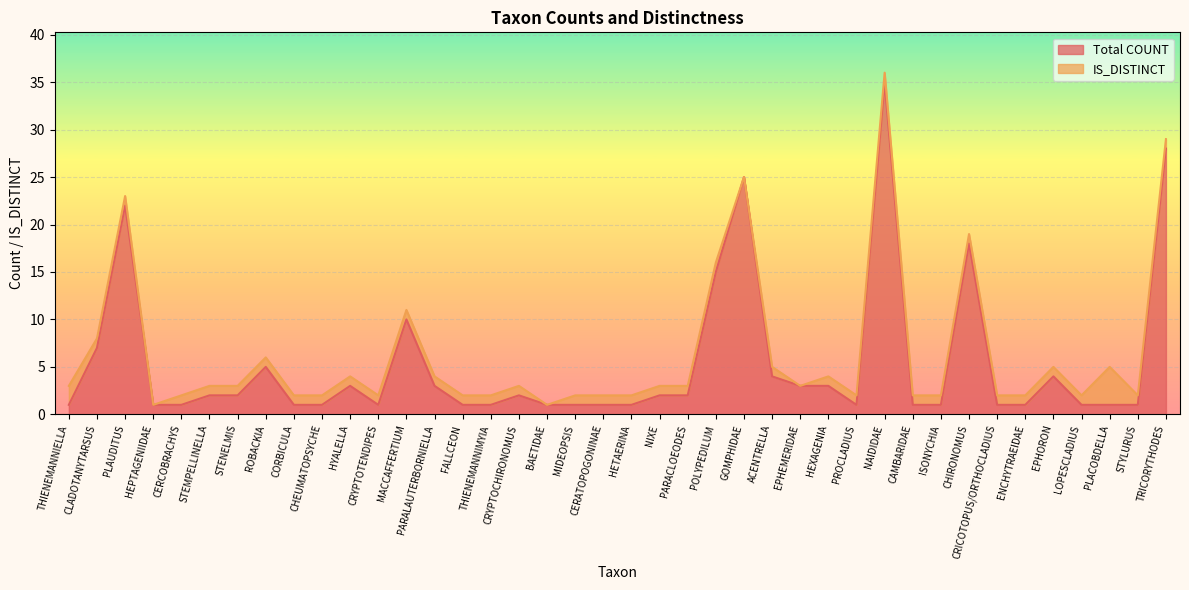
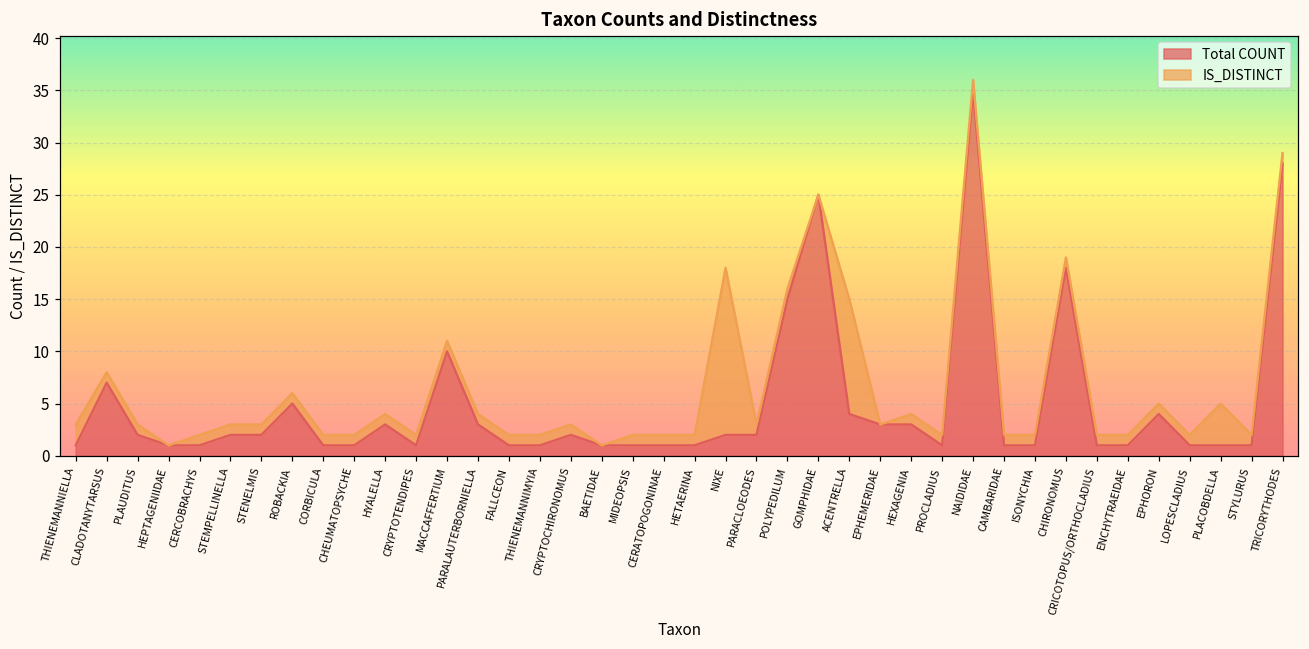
  {
    "Total COUNT": {
      "THIENEMANNIELLA": 1,
      "CLADOTANYTARSUS": 7,
-     "PLAUDITUS": 22,
+     "PLAUDITUS": 2,
      "CERCOBRACHYS": 1,
      "STEMPELLINELLA": 2,
      "STENELMIS": 2,
      "ROBACKIA": 5,
      "CORBICULA": 1,
      "CHEUMATOPSYCHE": 1,
      "HYALELLA": 3,
      "CRYPTOTENDIPES": 1,
      "MACCAFFERTIUM": 10,
      "PARALAUTERBORNIELLA": 3,
      "FALLCEON": 1,
      "THIENEMANNIMYIA": 1,
      "CRYPTOCHIRONOMUS": 2,
      "MIDEOPSIS": 1,
      "CERATOPOGONINAE": 1,
      "HETAERINA": 1,
      "NIXE": 2,
      "PARACLOEODES": 2,
      "POLYPEDILUM": 15,
      "ACENTRELLA": 4,
      "HEXAGENIA": 3,
      "PROCLADIUS": 1,
      "NAIDIDAE": 35,
      "CAMBARIDAE": 1,
      "ISONYCHIA": 1,
      "CHIRONOMUS": 18,
      "CRICOTOPUS/ORTHOCLADIUS": 1,
      "ENCHYTRAEIDAE": 1,
      "EPHORON": 4,
      "LOPESCLADIUS": 1,
      "PLACOBDELLA": 1,
      "STYLURUS": 1,
      "TRICORYTHODES": 28
    },
    "IS_DISTINCT": {
      "THIENEMANNIELLA": 2,
      "CLADOTANYTARSUS": 1,
      "PLAUDITUS": 1,
      "CERCOBRACHYS": 1,
      "STEMPELLINELLA": 1,
      "STENELMIS": 1,
      "ROBACKIA": 1,
      "CORBICULA": 1,
      "CHEUMATOPSYCHE": 1,
      "HYALELLA": 1,
      "CRYPTOTENDIPES": 1,
      "MACCAFFERTIUM": 1,
      "PARALAUTERBORNIELLA": 1,
      "FALLCEON": 1,
      "THIENEMANNIMYIA": 1,
      "CRYPTOCHIRONOMUS": 1,
      "MIDEOPSIS": 1,
      "CERATOPOGONINAE": 1,
      "HETAERINA": 1,
-     "NIXE": 1,
+     "NIXE": 16,
      "PARACLOEODES": 1,
      "POLYPEDILUM": 1,
-     "ACENTRELLA": 1,
+     "ACENTRELLA": 11,
      "HEXAGENIA": 1,
      "PROCLADIUS": 1,
      "NAIDIDAE": 1,
      "CAMBARIDAE": 1,
      "ISONYCHIA": 1,
      "CHIRONOMUS": 1,
      "CRICOTOPUS/ORTHOCLADIUS": 1,
      "ENCHYTRAEIDAE": 1,
      "EPHORON": 1,
      "LOPESCLADIUS": 1,
      "PLACOBDELLA": 4,
      "STYLURUS": 1,
      "TRICORYTHODES": 1
    }
  }
